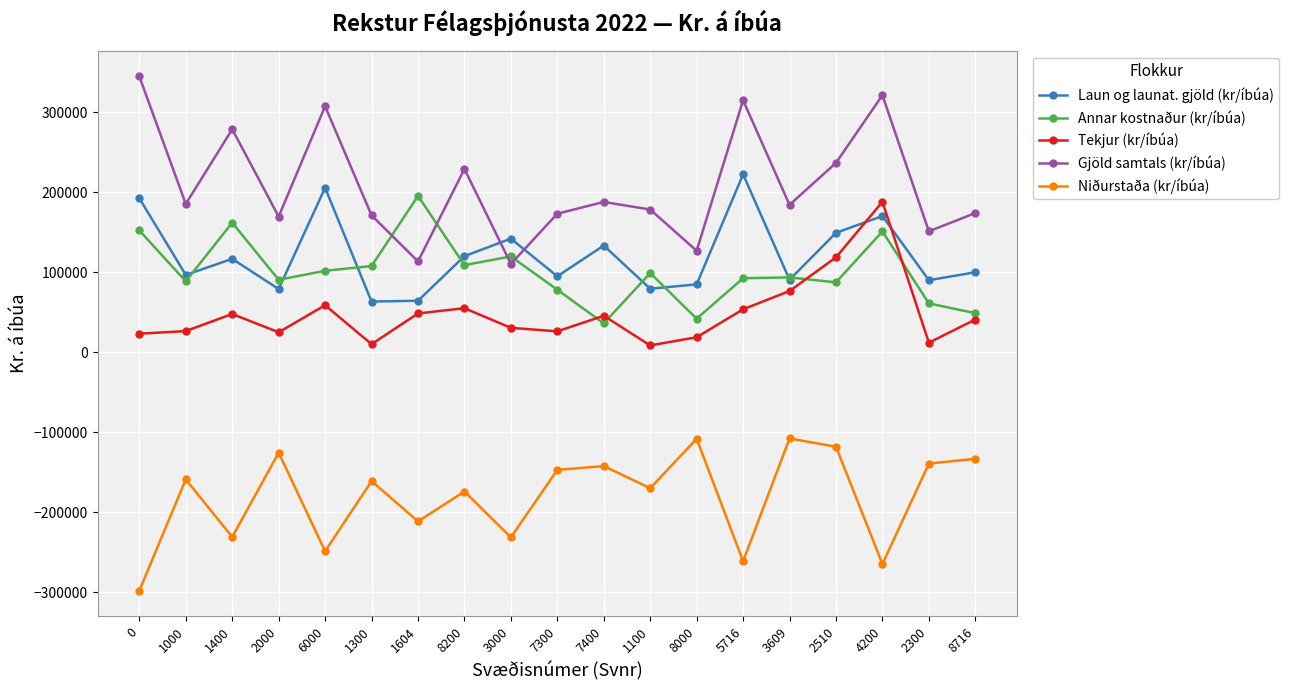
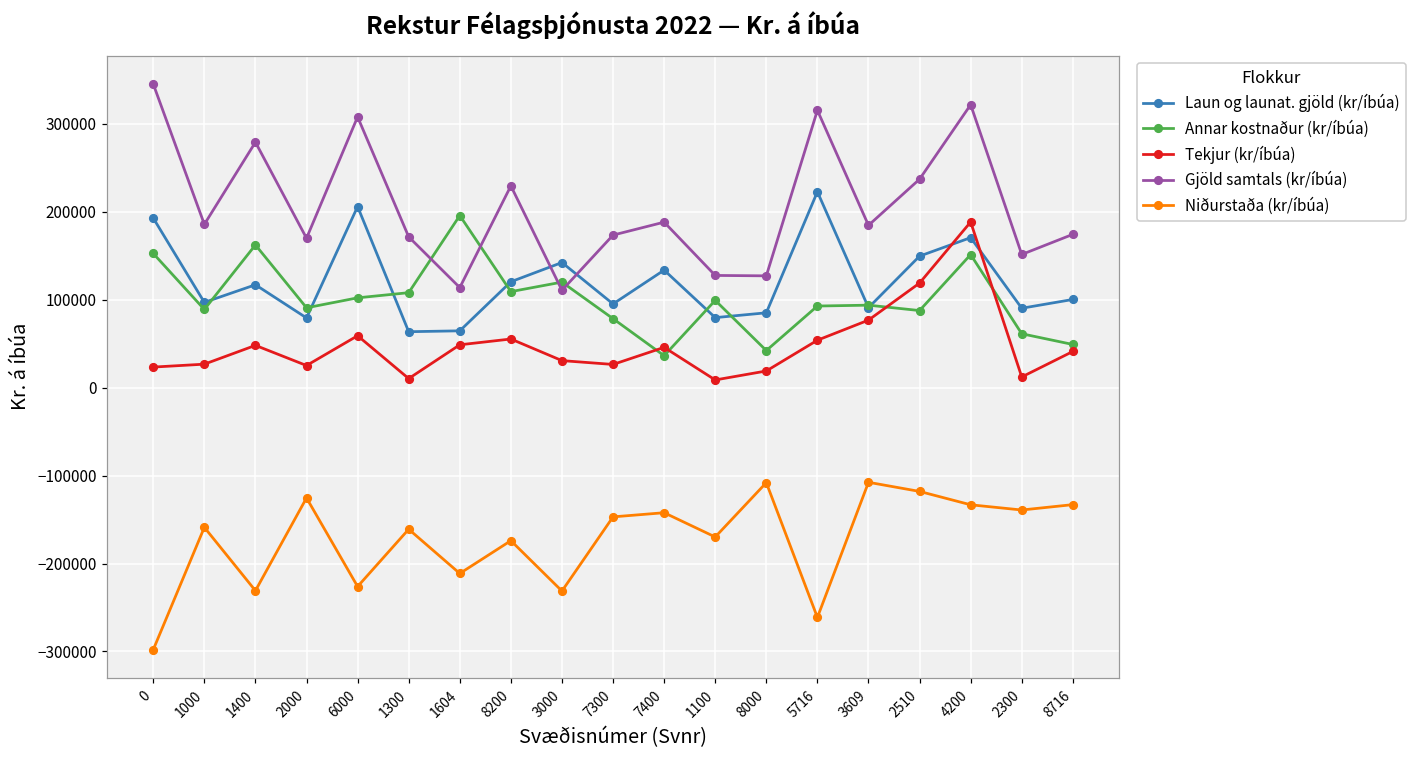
  {
    "Laun og launat. gjöld (kr/íbúa)": {
      "0": 190000,
      "1000": 100000,
      "1400": 120000,
      "2000": 80000,
      "6000": 210000,
      "1300": 60000,
      "1604": 60000,
      "8200": 120000,
      "3000": 140000,
      "7300": 90000,
      "7400": 130000,
      "1100": 80000,
      "8000": 80000,
      "5716": 220000,
      "2510": 150000,
      "4200": 170000,
      "2300": 90000,
      "8716": 100000
    },
    "Annar kostnaður (kr/íbúa)": {
      "0": 150000,
      "1000": 90000,
      "1400": 160000,
      "2000": 90000,
      "6000": 100000,
      "1300": 110000,
      "1604": 200000,
      "8200": 110000,
      "3000": 120000,
      "7300": 80000,
      "7400": 40000,
      "1100": 100000,
      "8000": 40000,
      "5716": 90000,
      "2510": 90000,
      "4200": 150000,
      "2300": 60000,
      "8716": 50000
    },
    "Tekjur (kr/íbúa)": {
      "0": 20000,
      "1000": 30000,
      "1400": 50000,
      "2000": 20000,
      "6000": 60000,
      "1300": 10000,
      "1604": 50000,
      "8200": 60000,
      "3000": 30000,
      "7300": 30000,
      "7400": 50000,
      "1100": 10000,
      "8000": 20000,
      "5716": 50000,
      "3609": 80000,
      "2510": 120000,
      "4200": 190000,
      "2300": 10000,
      "8716": 40000
    },
    "Gjöld samtals (kr/íbúa)": {
      "0": 340000,
      "1000": 190000,
      "1400": 280000,
      "2000": 170000,
      "6000": 310000,
      "1300": 170000,
      "1604": 110000,
      "8200": 230000,
      "3000": 110000,
      "7300": 170000,
      "7400": 190000,
-     "1100": 180000,
+     "1100": 130000,
      "8000": 130000,
      "5716": 320000,
      "3609": 180000,
      "2510": 240000,
      "4200": 320000,
      "2300": 150000,
      "8716": 170000
    },
    "Niðurstaða (kr/íbúa)": {
      "0": -300000,
      "1000": -160000,
      "1400": -230000,
      "2000": -130000,
-     "6000": -250000,
+     "6000": -230000,
      "1300": -160000,
      "1604": -210000,
      "8200": -170000,
      "3000": -230000,
      "7300": -150000,
      "7400": -140000,
      "1100": -170000,
      "8000": -110000,
      "5716": -260000,
      "3609": -110000,
      "2510": -120000,
-     "4200": -260000,
+     "4200": -130000,
      "2300": -140000,
      "8716": -130000
    }
  }
